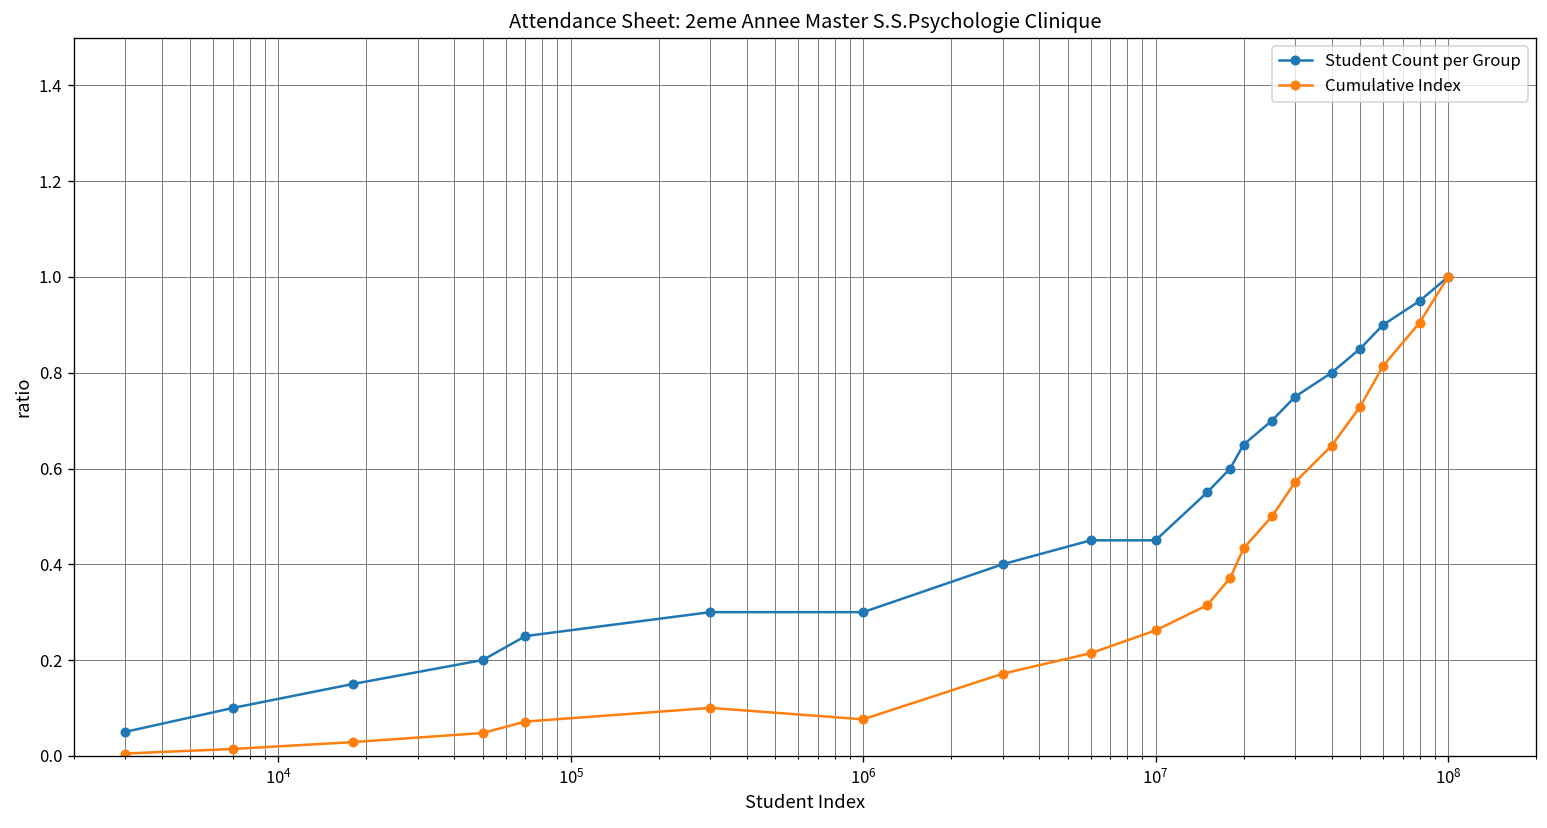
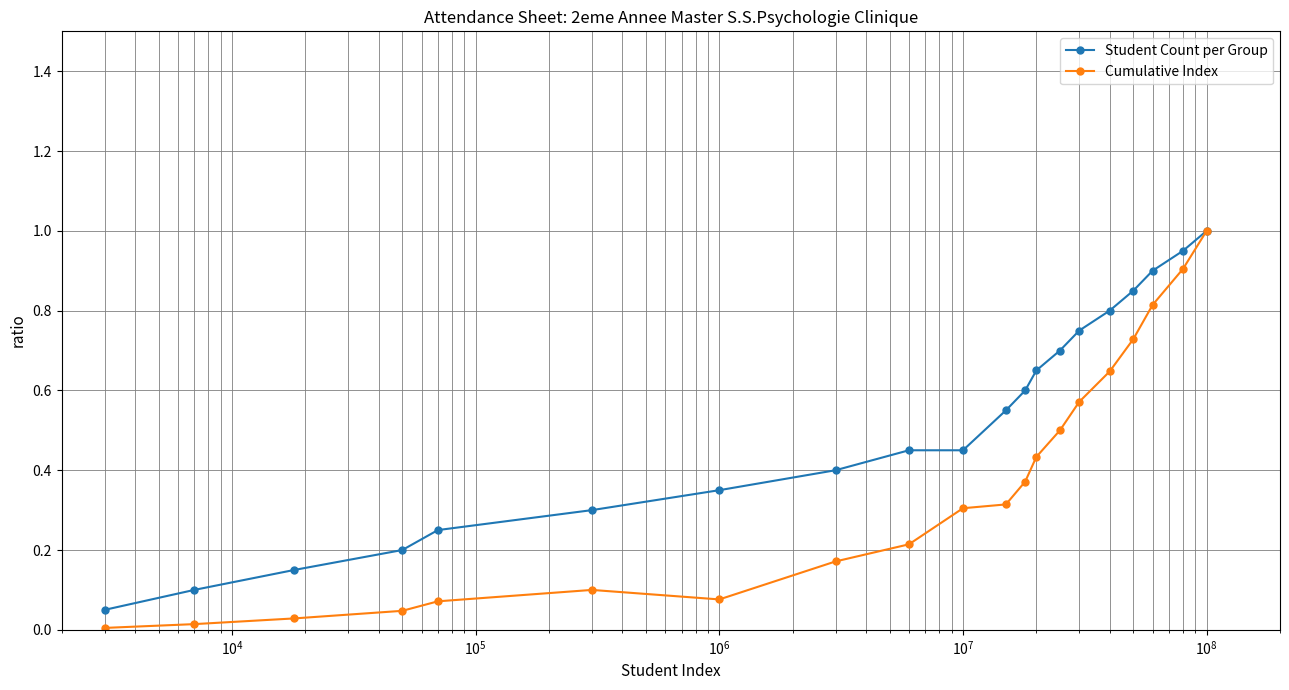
  {
    "Student Count per Group": {
-     "10^6": 0.30,
+     "10^6": 0.35,
      "10^7": 0.45
    },
    "Cumulative Index": {
      "10^6": 0.08,
-     "10^7": 0.26
+     "10^7": 0.30
    }
  }
